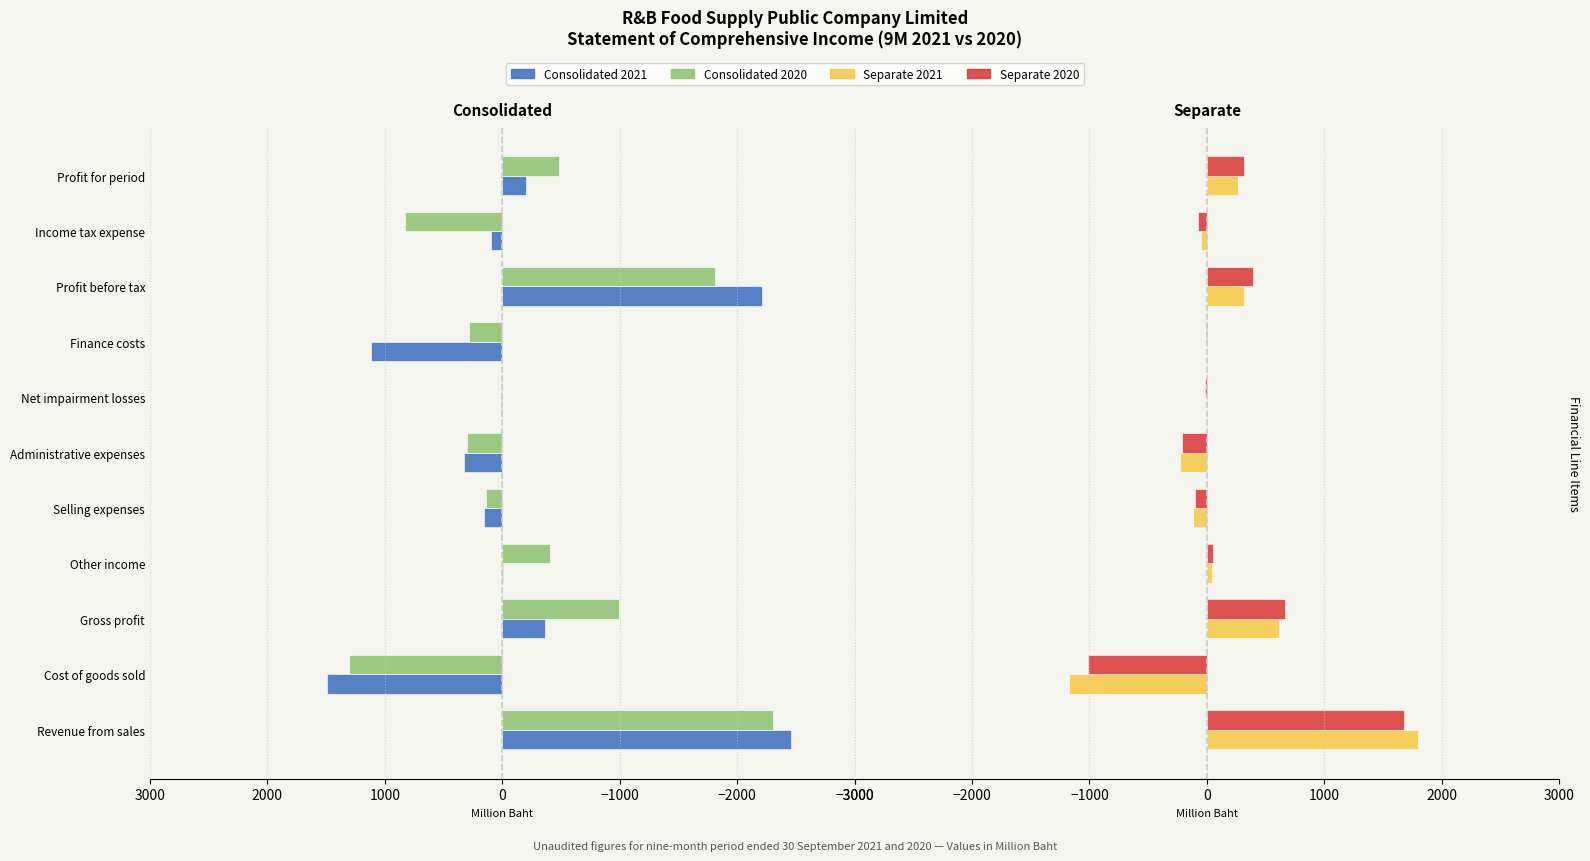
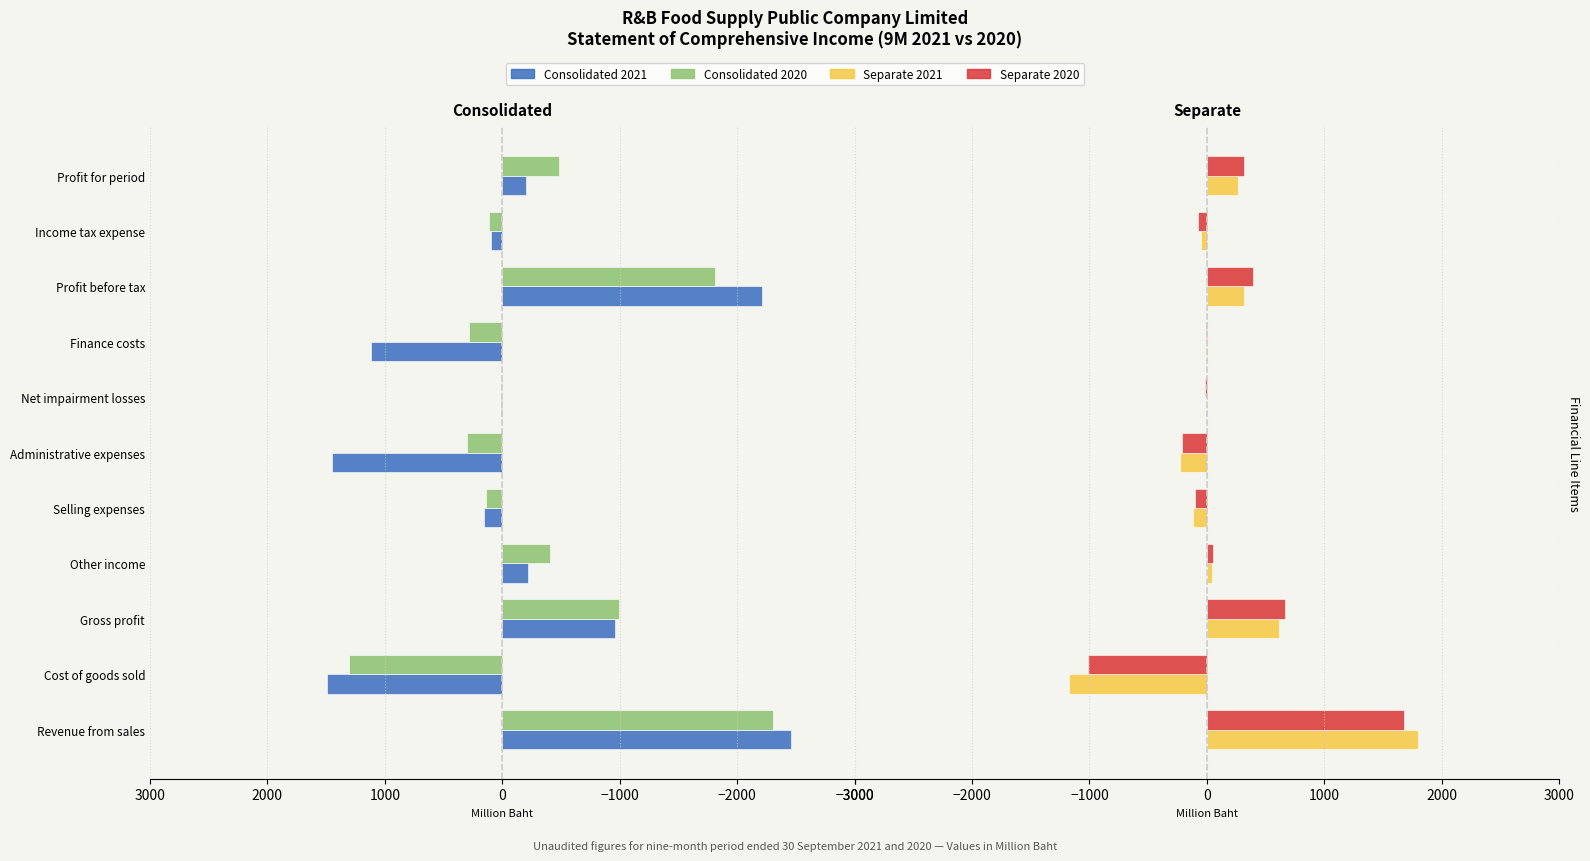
  {
    "Consolidated": {
      "Consolidated 2021": {
        "Profit for period": -200,
        "Income tax expense": 90,
        "Profit before tax": -2210,
        "Finance costs": 1120,
-       "Administrative expenses": 330,
+       "Administrative expenses": 1450,
        "Selling expenses": 160,
-       "Other income": 0,
-       "Gross profit": -370,
+       "Other income": -220,
+       "Gross profit": -960,
        "Cost of goods sold": 1490,
        "Revenue from sales": -2460
      },
      "Consolidated 2020": {
        "Profit for period": -480,
-       "Income tax expense": 830,
+       "Income tax expense": 110,
        "Profit before tax": -1810,
        "Finance costs": 280,
        "Administrative expenses": 300,
        "Selling expenses": 140,
        "Other income": -410,
        "Gross profit": -1000,
        "Cost of goods sold": 1310,
        "Revenue from sales": -2300
      }
    }
  }
